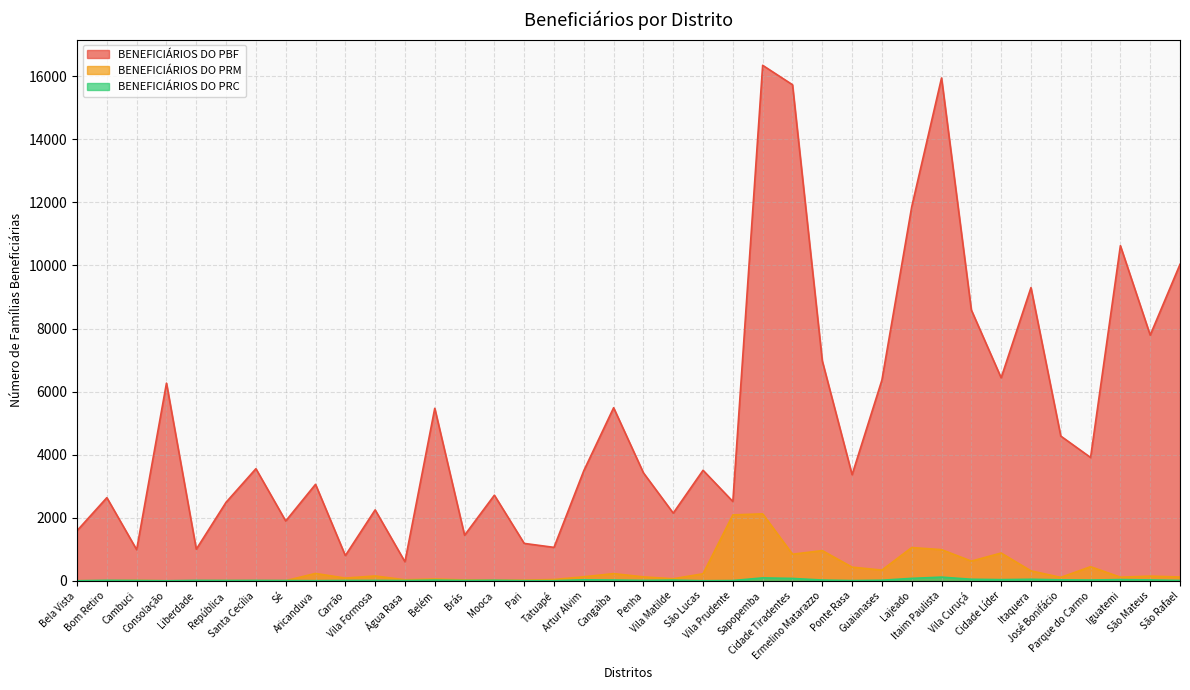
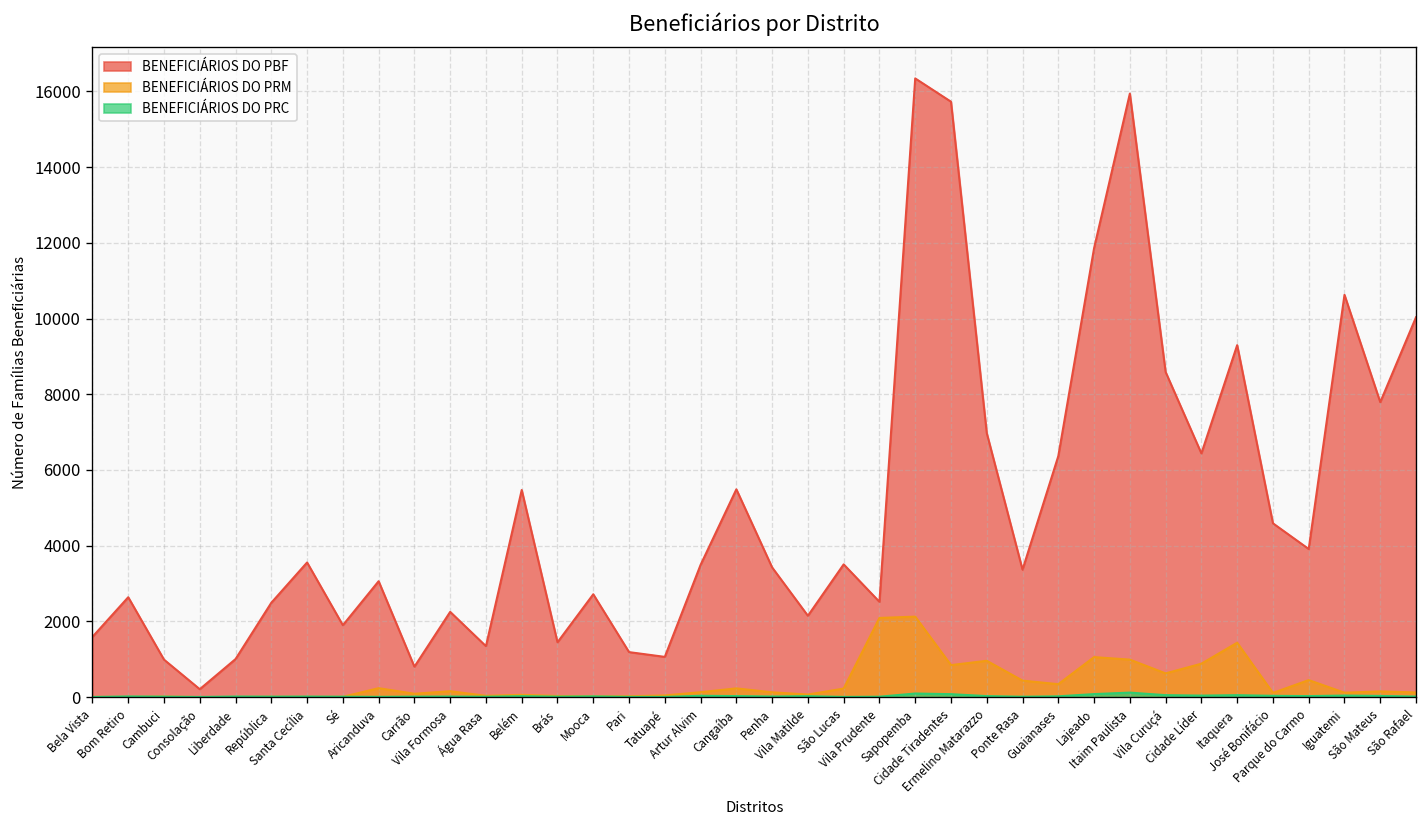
  {
    "BENEFICIÁRIOS DO PBF": {
      "Bela Vista": 1600,
      "Bom Retiro": 2600,
      "Cambuci": 1000,
-     "Consolação": 6300,
+     "Consolação": 200,
      "Liberdade": 1000,
      "República": 2500,
      "Santa Cecília": 3600,
      "Sé": 1900,
      "Aricanduva": 3100,
      "Carrão": 800,
      "Vila Formosa": 2300,
-     "Água Rasa": 600,
+     "Água Rasa": 1300,
      "Belém": 5500,
      "Brás": 1400,
      "Mooca": 2700,
      "Pari": 1200,
      "Tatuapé": 1100,
      "Artur Alvim": 3500,
      "Cangaíba": 5500,
      "Penha": 3400,
      "Vila Matilde": 2100,
      "São Lucas": 3500,
      "Vila Prudente": 2500,
      "Sapopemba": 16300,
      "Cidade Tiradentes": 15700,
      "Ermelino Matarazzo": 7000,
      "Ponte Rasa": 3400,
      "Guaianases": 6400,
      "Lajeado": 11900,
      "Itaim Paulista": 15900,
      "Vila Curuçá": 8600,
      "Cidade Líder": 6400,
      "Itaquera": 9300,
      "José Bonifácio": 4600,
      "Parque do Carmo": 3900,
      "Iguatemi": 10600,
      "São Mateus": 7800,
      "São Rafael": 10000
    },
    "BENEFICIÁRIOS DO PRM": {
      "Aricanduva": 200,
      "Vila Formosa": 200,
      "Artur Alvim": 100,
      "Cangaíba": 200,
      "Penha": 100,
      "São Lucas": 200,
      "Vila Prudente": 2100,
      "Sapopemba": 2100,
      "Cidade Tiradentes": 800,
      "Ermelino Matarazzo": 1000,
      "Ponte Rasa": 400,
      "Guaianases": 300,
      "Lajeado": 1100,
      "Itaim Paulista": 1000,
      "Vila Curuçá": 600,
      "Cidade Líder": 900,
-     "Itaquera": 300,
+     "Itaquera": 1400,
      "Parque do Carmo": 400,
      "São Mateus": 100,
      "São Rafael": 100
    },
    "BENEFICIÁRIOS DO PRC": {
      "Aricanduva": 0,
      "Vila Formosa": 0,
      "Artur Alvim": 0,
      "Cangaíba": 0,
      "Penha": 0,
      "São Lucas": 0,
      "Vila Prudente": 0,
      "Sapopemba": 100,
      "Cidade Tiradentes": 100,
      "Ermelino Matarazzo": 0,
      "Ponte Rasa": 0,
      "Guaianases": 0,
      "Lajeado": 100,
      "Itaim Paulista": 100,
      "Vila Curuçá": 100,
      "Cidade Líder": 0,
      "Itaquera": 0,
      "Parque do Carmo": 0,
      "São Mateus": 0,
      "São Rafael": 0
    }
  }
